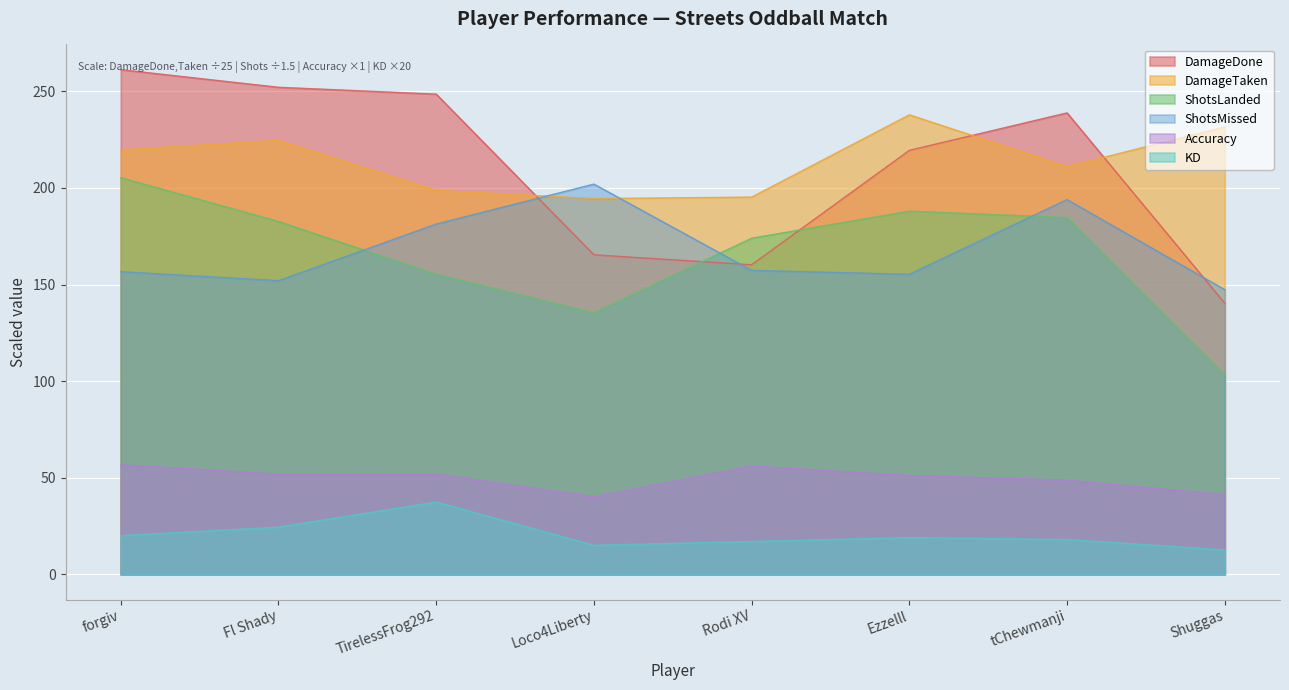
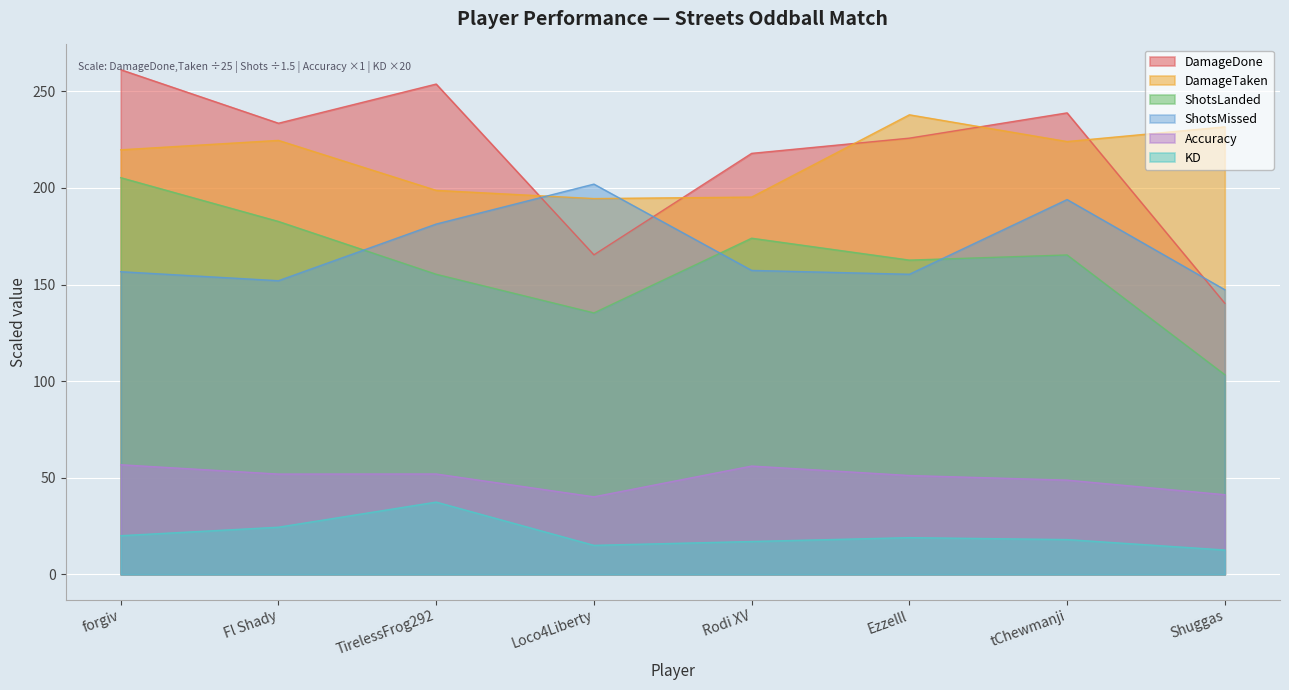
  {
    "DamageDone": {
-     "Fl Shady": 252,
-     "TirelessFrog292": 249,
+     "Fl Shady": 234,
+     "TirelessFrog292": 254,
      "Loco4Liberty": 165,
-     "Rodi XV": 160,
-     "Ezzelll": 219,
+     "Rodi XV": 218,
+     "Ezzelll": 226,
      "tChewmanji": 239,
      "Shuggas": 140
    },
    "DamageTaken": {
      "forgiv": 220,
      "Fl Shady": 225,
      "TirelessFrog292": 199,
      "Loco4Liberty": 195,
      "Rodi XV": 195,
      "Ezzelll": 238,
-     "tChewmanji": 211
+     "tChewmanji": 224
    },
    "ShotsLanded": {
      "forgiv": 205,
      "Fl Shady": 183,
      "TirelessFrog292": 155,
      "Loco4Liberty": 135,
      "Rodi XV": 174,
-     "Ezzelll": 188,
-     "tChewmanji": 185,
+     "Ezzelll": 163,
+     "tChewmanji": 165,
      "Shuggas": 103
    }
  }
